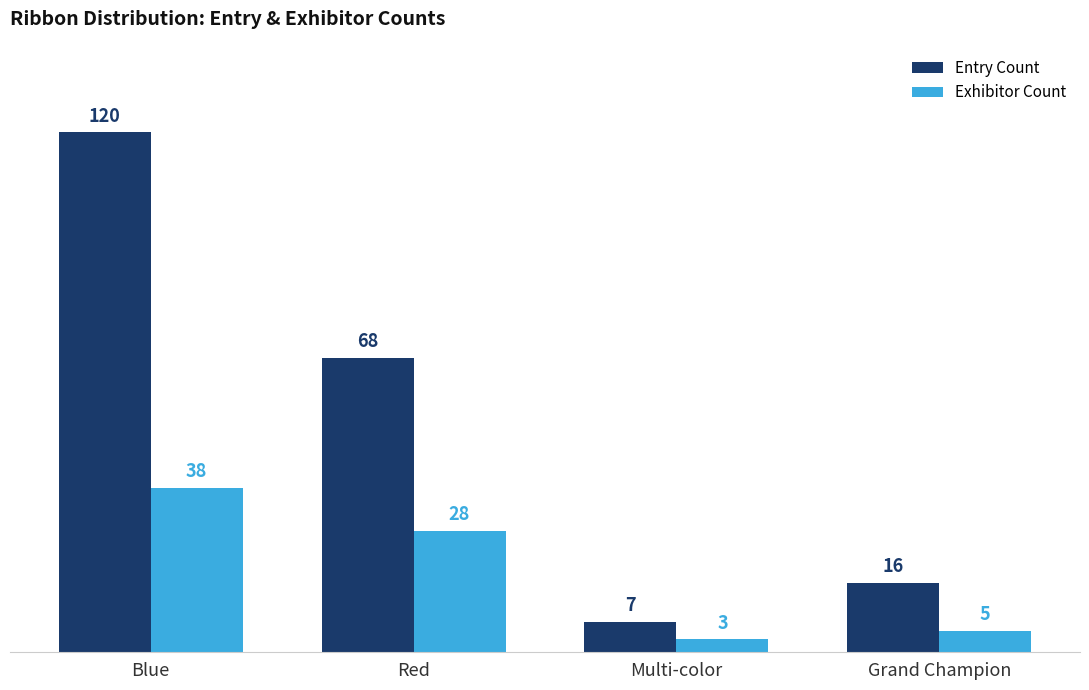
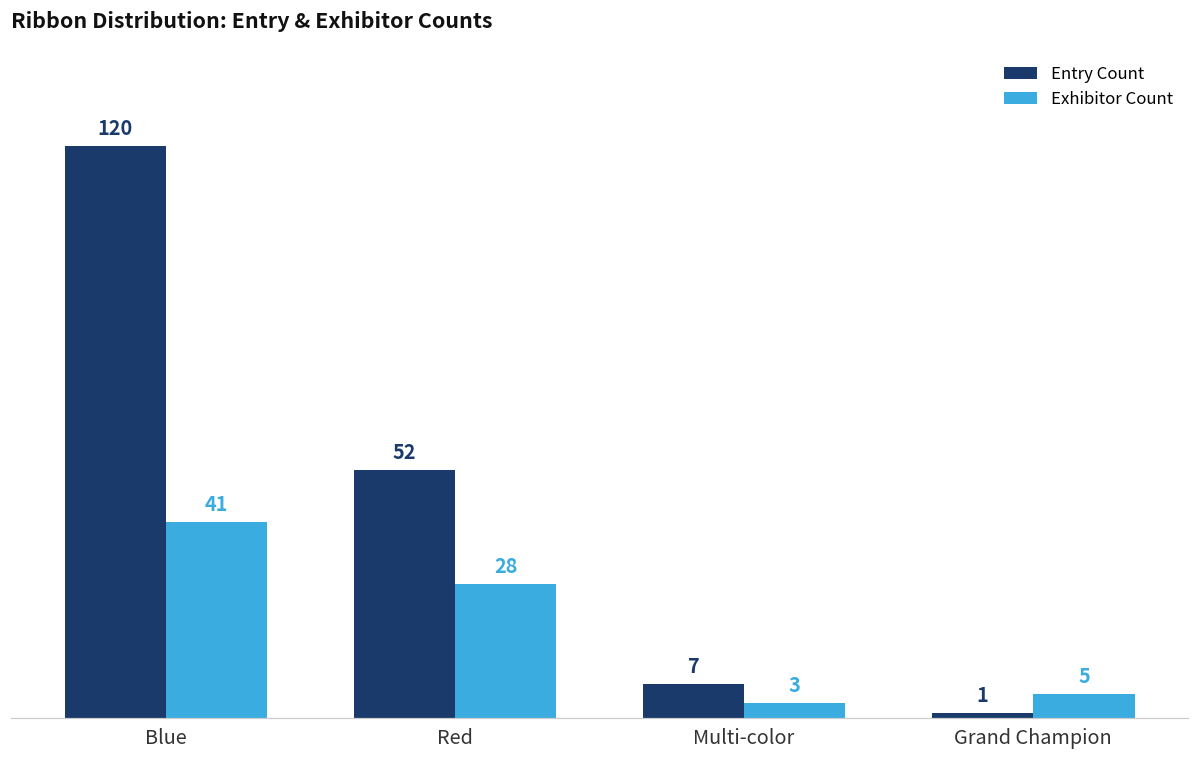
  {
    "Entry Count": {
      "Blue": 120,
-     "Red": 68,
+     "Red": 52,
      "Multi-color": 7,
-     "Grand Champion": 16
+     "Grand Champion": 1
    },
    "Exhibitor Count": {
-     "Blue": 38,
+     "Blue": 41,
      "Red": 28,
      "Multi-color": 3,
      "Grand Champion": 5
    }
  }
